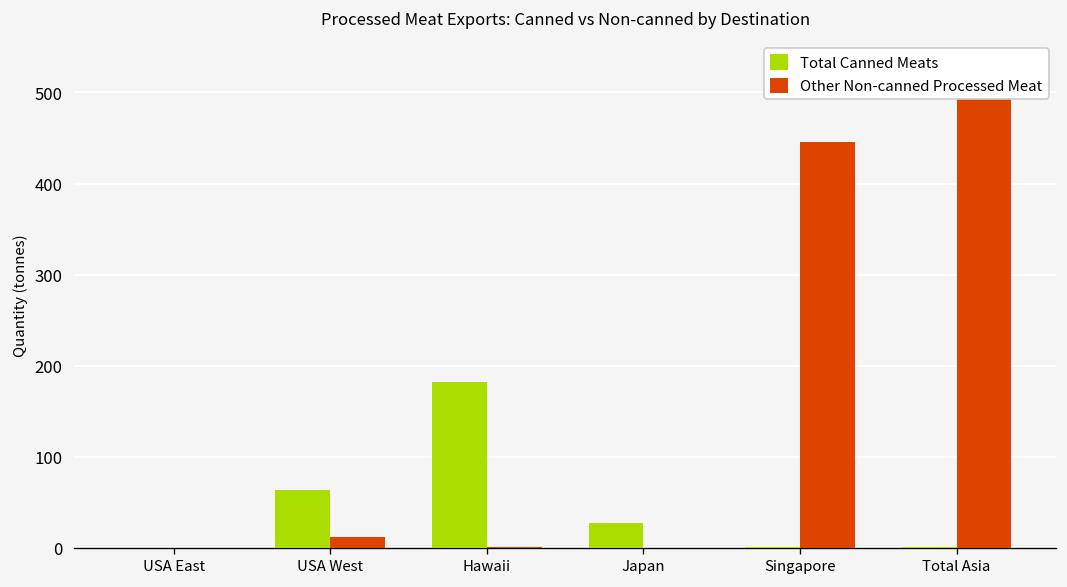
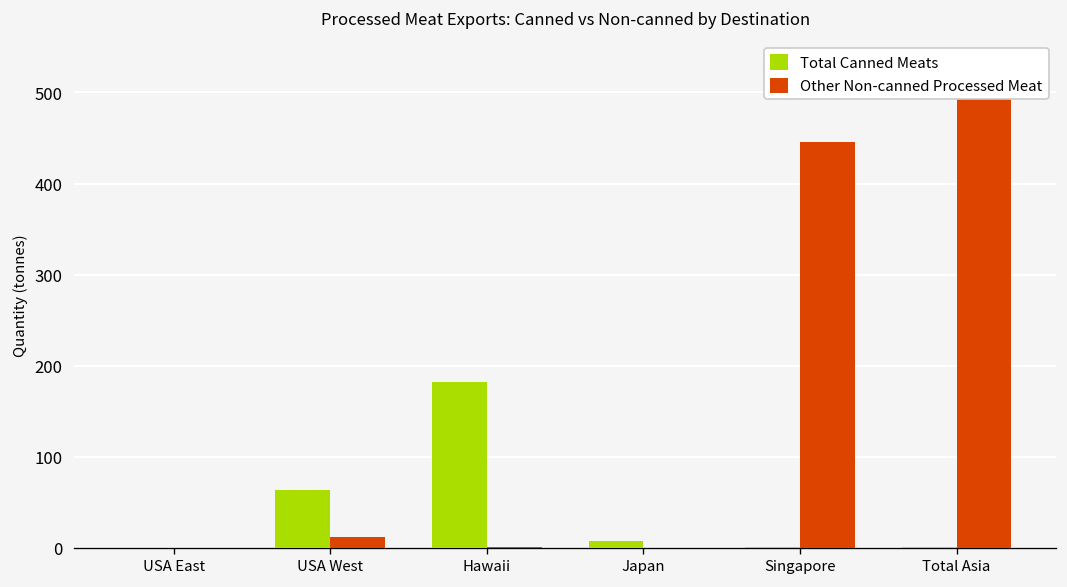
  {
    "Total Canned Meats": {
      "USA East": 0,
      "USA West": 60,
      "Hawaii": 180,
-     "Japan": 30
+     "Japan": 10
    },
    "Other Non-canned Processed Meat": {
      "USA East": 0,
      "USA West": 10,
      "Japan": 0,
      "Singapore": 450
    }
  }
